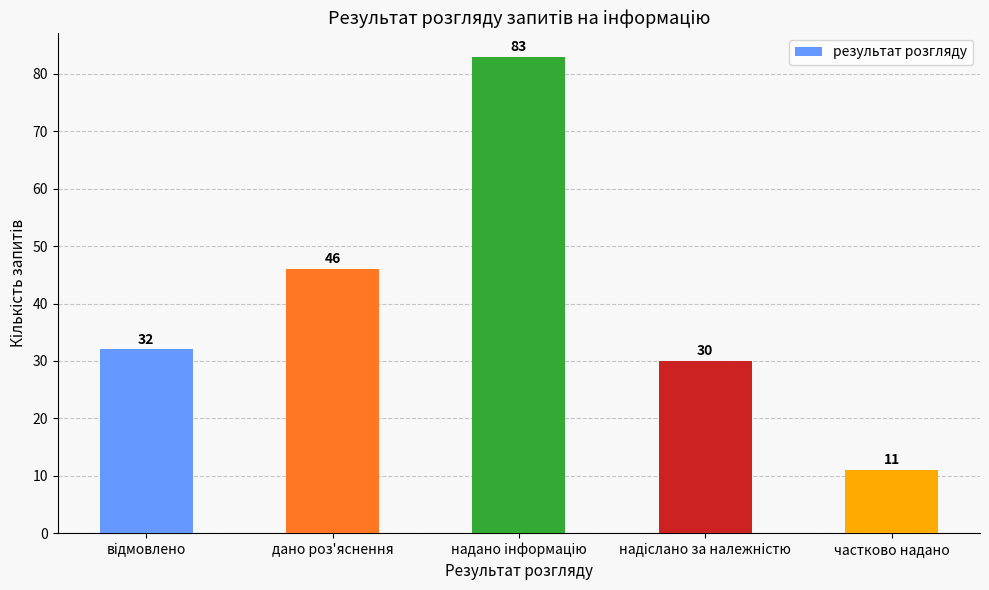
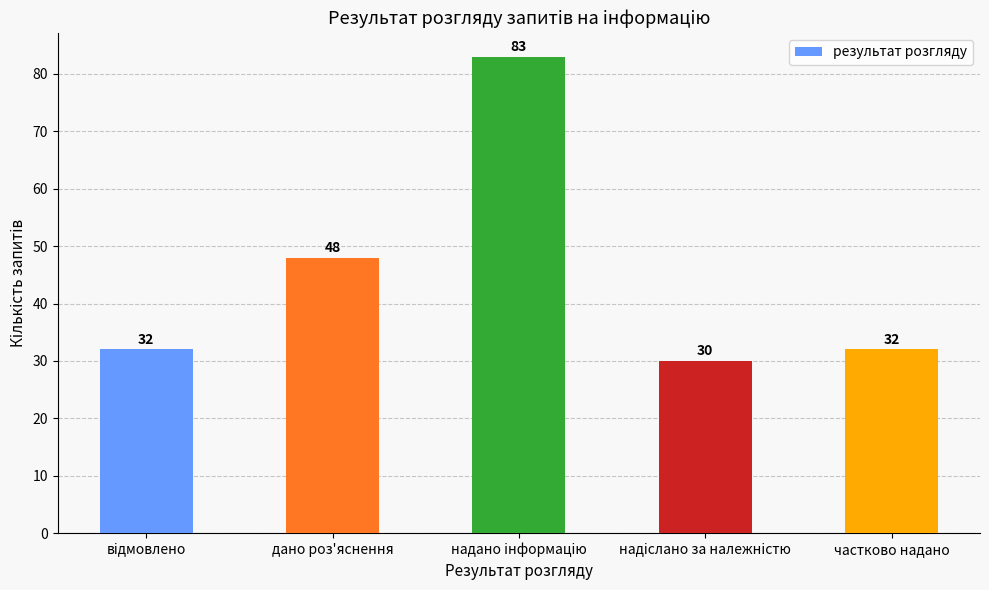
  {
    "відмовлено": 32,
-   "дано роз'яснення": 46,
+   "дано роз'яснення": 48,
    "надано інформацію": 83,
    "надіслано за належністю": 30,
-   "частково надано": 11
+   "частково надано": 32
  }
